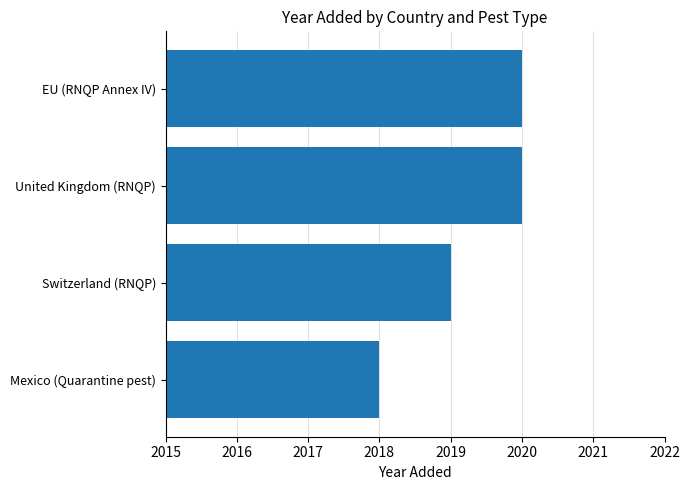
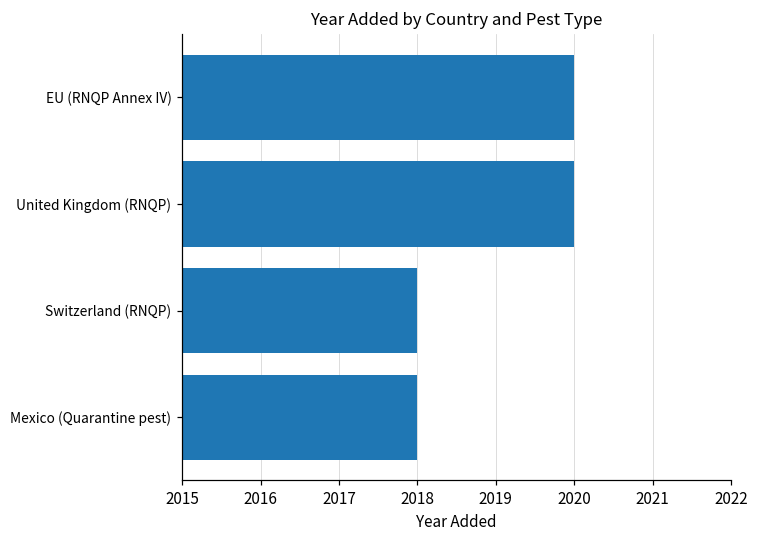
  {
    "EU (RNQP Annex IV)": 2020,
    "United Kingdom (RNQP)": 2020,
-   "Switzerland (RNQP)": 2019,
+   "Switzerland (RNQP)": 2018,
    "Mexico (Quarantine pest)": 2018
  }
